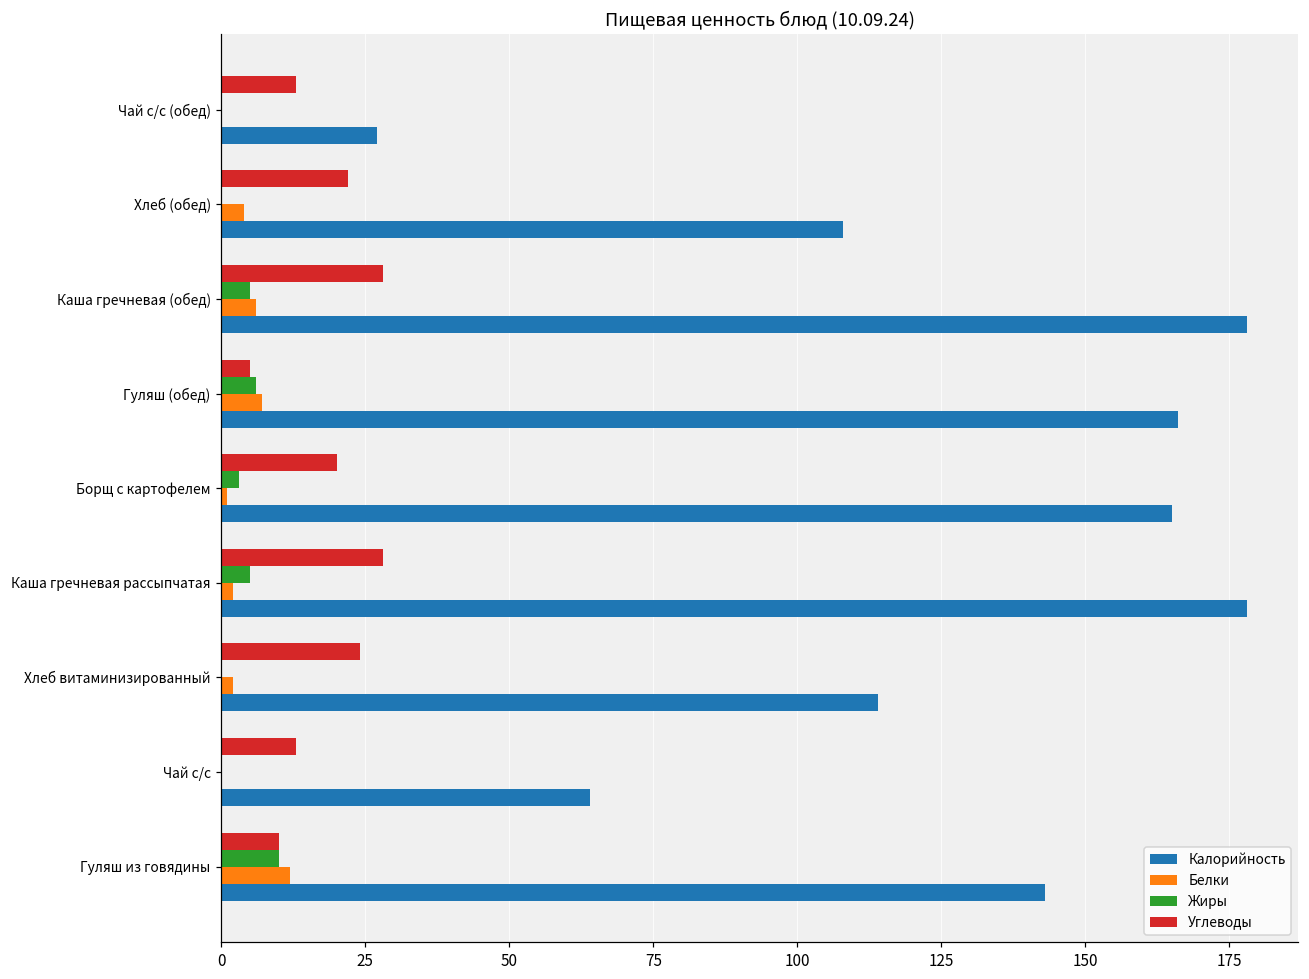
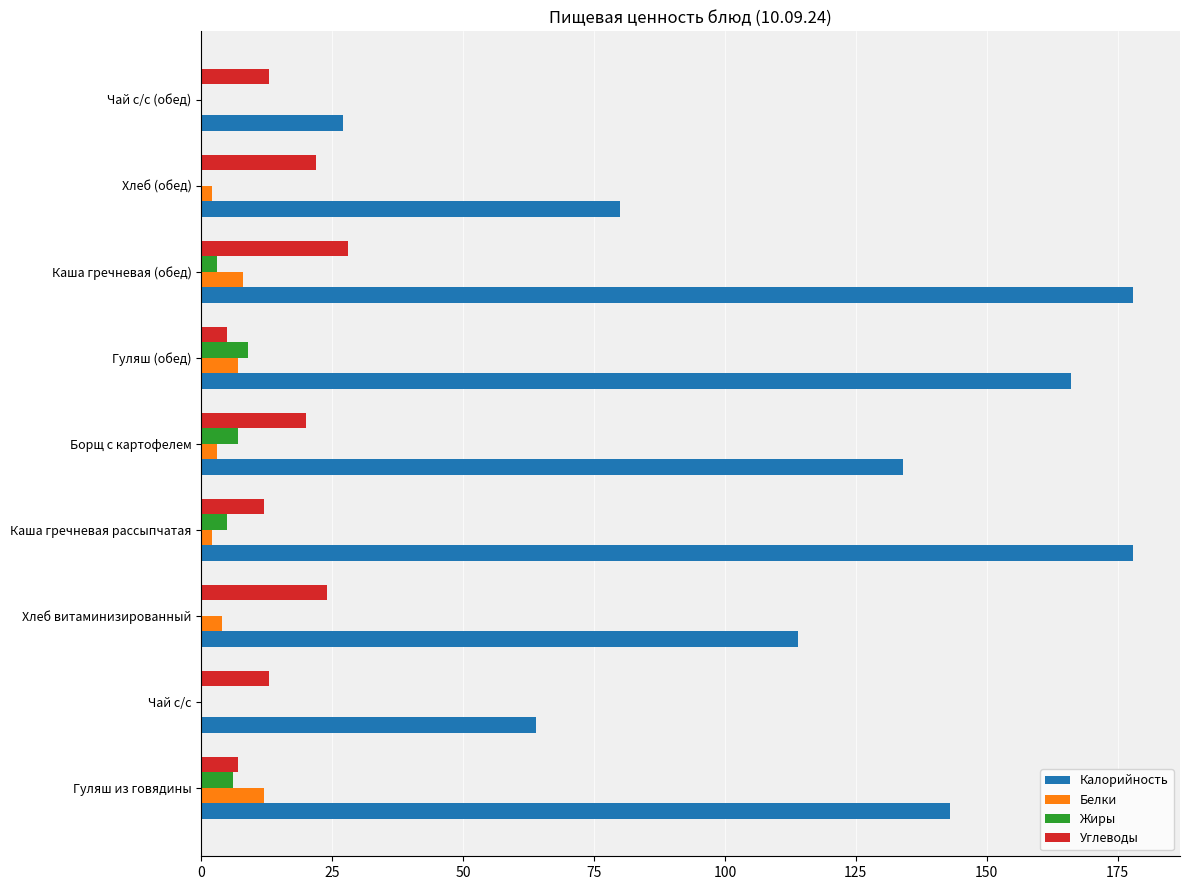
  {
    "Калорийность": {
      "Чай с/с (обед)": 27,
-     "Хлеб (обед)": 108,
+     "Хлеб (обед)": 80,
      "Каша гречневая (обед)": 178,
      "Гуляш (обед)": 166,
-     "Борщ с картофелем": 165,
+     "Борщ с картофелем": 134,
      "Каша гречневая рассыпчатая": 178,
      "Хлеб витаминизированный": 114,
      "Чай с/с": 64,
      "Гуляш из говядины": 143
    },
    "Белки": {
      "Чай с/с (обед)": 0,
-     "Хлеб (обед)": 4,
-     "Каша гречневая (обед)": 6,
+     "Хлеб (обед)": 2,
+     "Каша гречневая (обед)": 8,
      "Гуляш (обед)": 7,
-     "Борщ с картофелем": 1,
+     "Борщ с картофелем": 3,
      "Каша гречневая рассыпчатая": 2,
-     "Хлеб витаминизированный": 2,
+     "Хлеб витаминизированный": 4,
      "Чай с/с": 0,
      "Гуляш из говядины": 12
    },
    "Жиры": {
      "Чай с/с (обед)": 0,
      "Хлеб (обед)": 0,
-     "Каша гречневая (обед)": 5,
-     "Гуляш (обед)": 6,
-     "Борщ с картофелем": 3,
+     "Каша гречневая (обед)": 3,
+     "Гуляш (обед)": 9,
+     "Борщ с картофелем": 7,
      "Каша гречневая рассыпчатая": 5,
      "Хлеб витаминизированный": 0,
      "Чай с/с": 0,
-     "Гуляш из говядины": 10
+     "Гуляш из говядины": 6
    },
    "Углеводы": {
      "Чай с/с (обед)": 13,
      "Хлеб (обед)": 22,
      "Каша гречневая (обед)": 28,
      "Гуляш (обед)": 5,
      "Борщ с картофелем": 20,
-     "Каша гречневая рассыпчатая": 28,
+     "Каша гречневая рассыпчатая": 12,
      "Хлеб витаминизированный": 24,
      "Чай с/с": 13,
-     "Гуляш из говядины": 10
+     "Гуляш из говядины": 7
    }
  }
